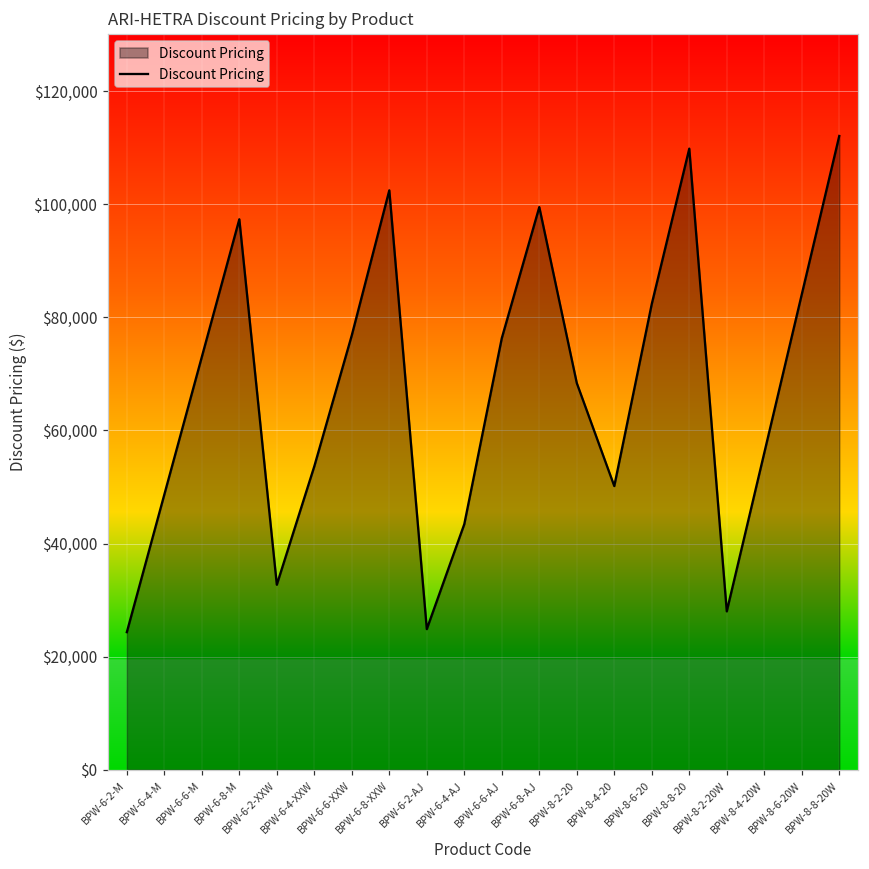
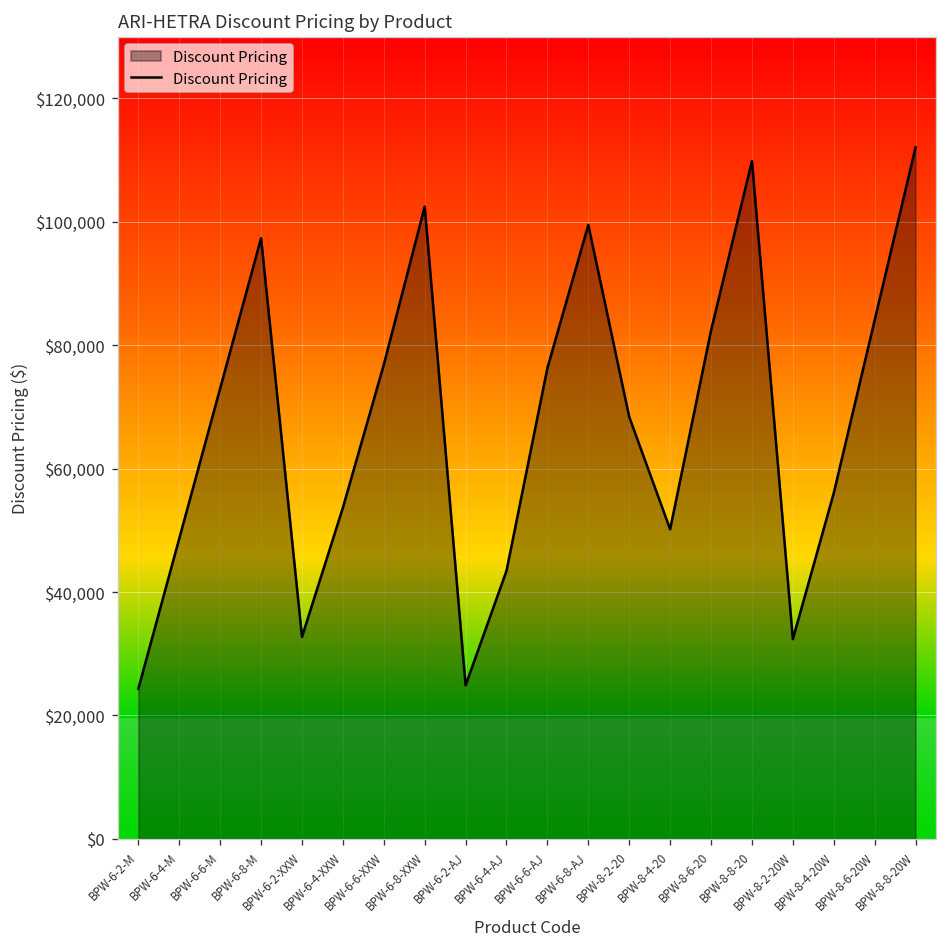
  {
    "BPW-6-2-M": "$24,000",
    "BPW-6-4-M": "$49,000",
    "BPW-6-6-M": "$73,000",
    "BPW-6-8-M": "$97,000",
    "BPW-6-2-XXW": "$33,000",
    "BPW-6-4-XXW": "$54,000",
    "BPW-6-6-XXW": "$77,000",
    "BPW-6-8-XXW": "$102,000",
    "BPW-6-2-AJ": "$25,000",
    "BPW-6-4-AJ": "$43,000",
    "BPW-6-6-AJ": "$76,000",
    "BPW-6-8-AJ": "$99,000",
    "BPW-8-2-20": "$68,000",
    "BPW-8-4-20": "$50,000",
    "BPW-8-6-20": "$82,000",
    "BPW-8-8-20": "$110,000",
-   "BPW-8-2-20W": "$28,000",
+   "BPW-8-2-20W": "$32,000",
    "BPW-8-4-20W": "$56,000",
    "BPW-8-6-20W": "$84,000",
    "BPW-8-8-20W": "$112,000"
  }
